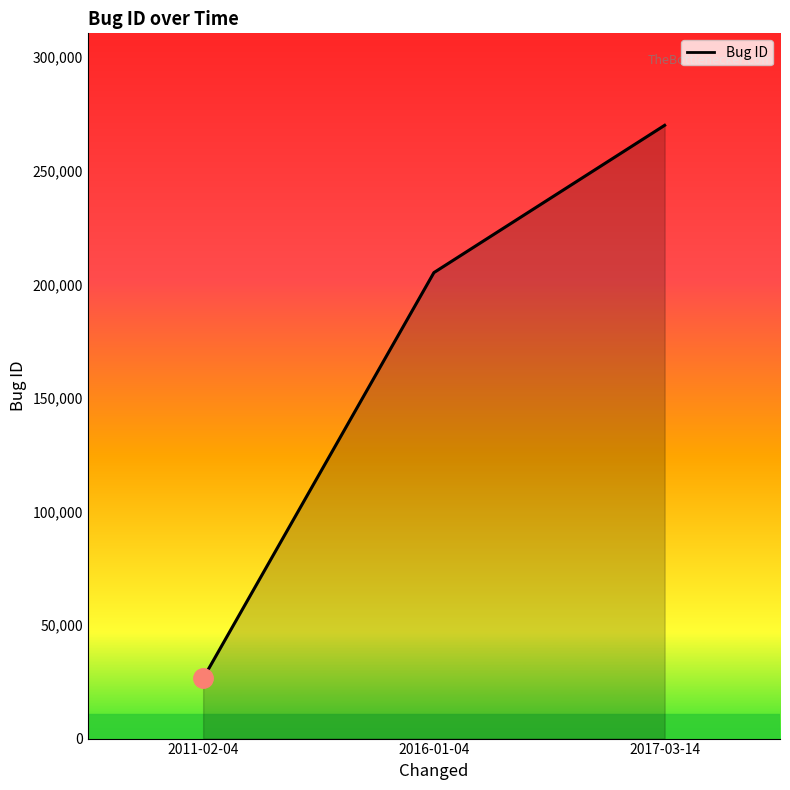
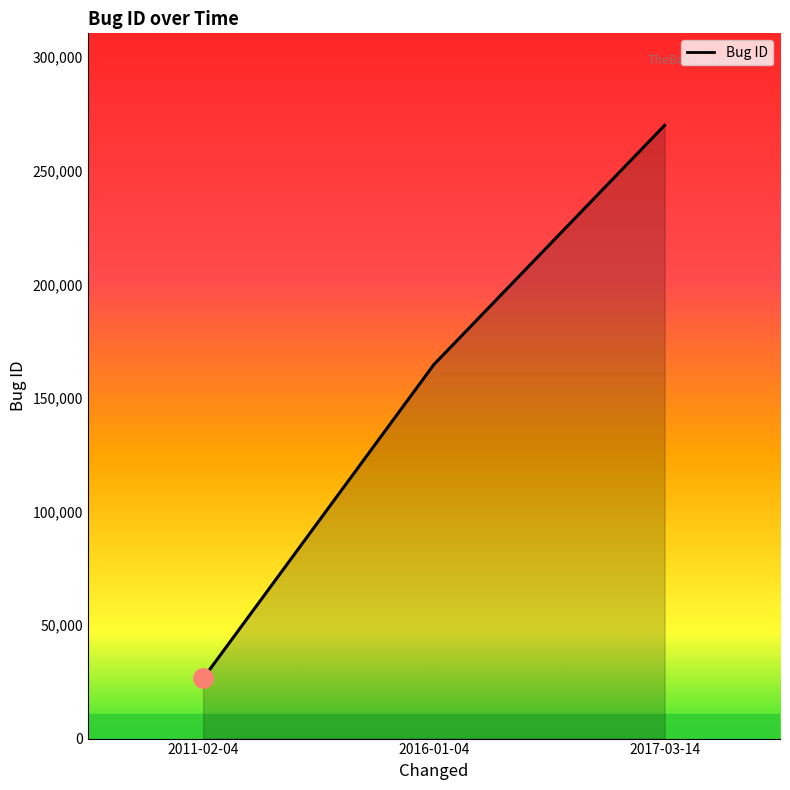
  {
    "Bug ID": {
-     "2016-01-04": "205,000",
+     "2016-01-04": "165,000",
      "2017-03-14": "270,000"
    }
  }
